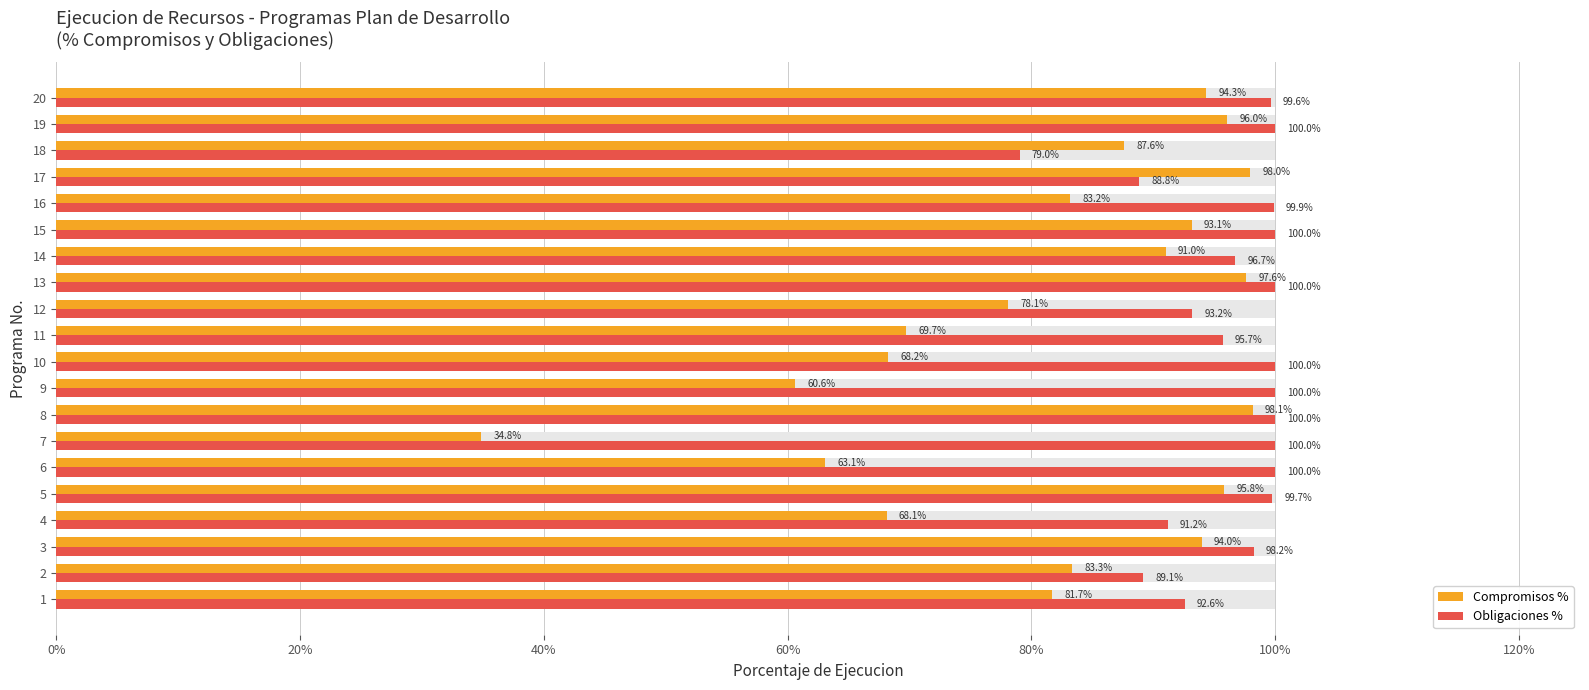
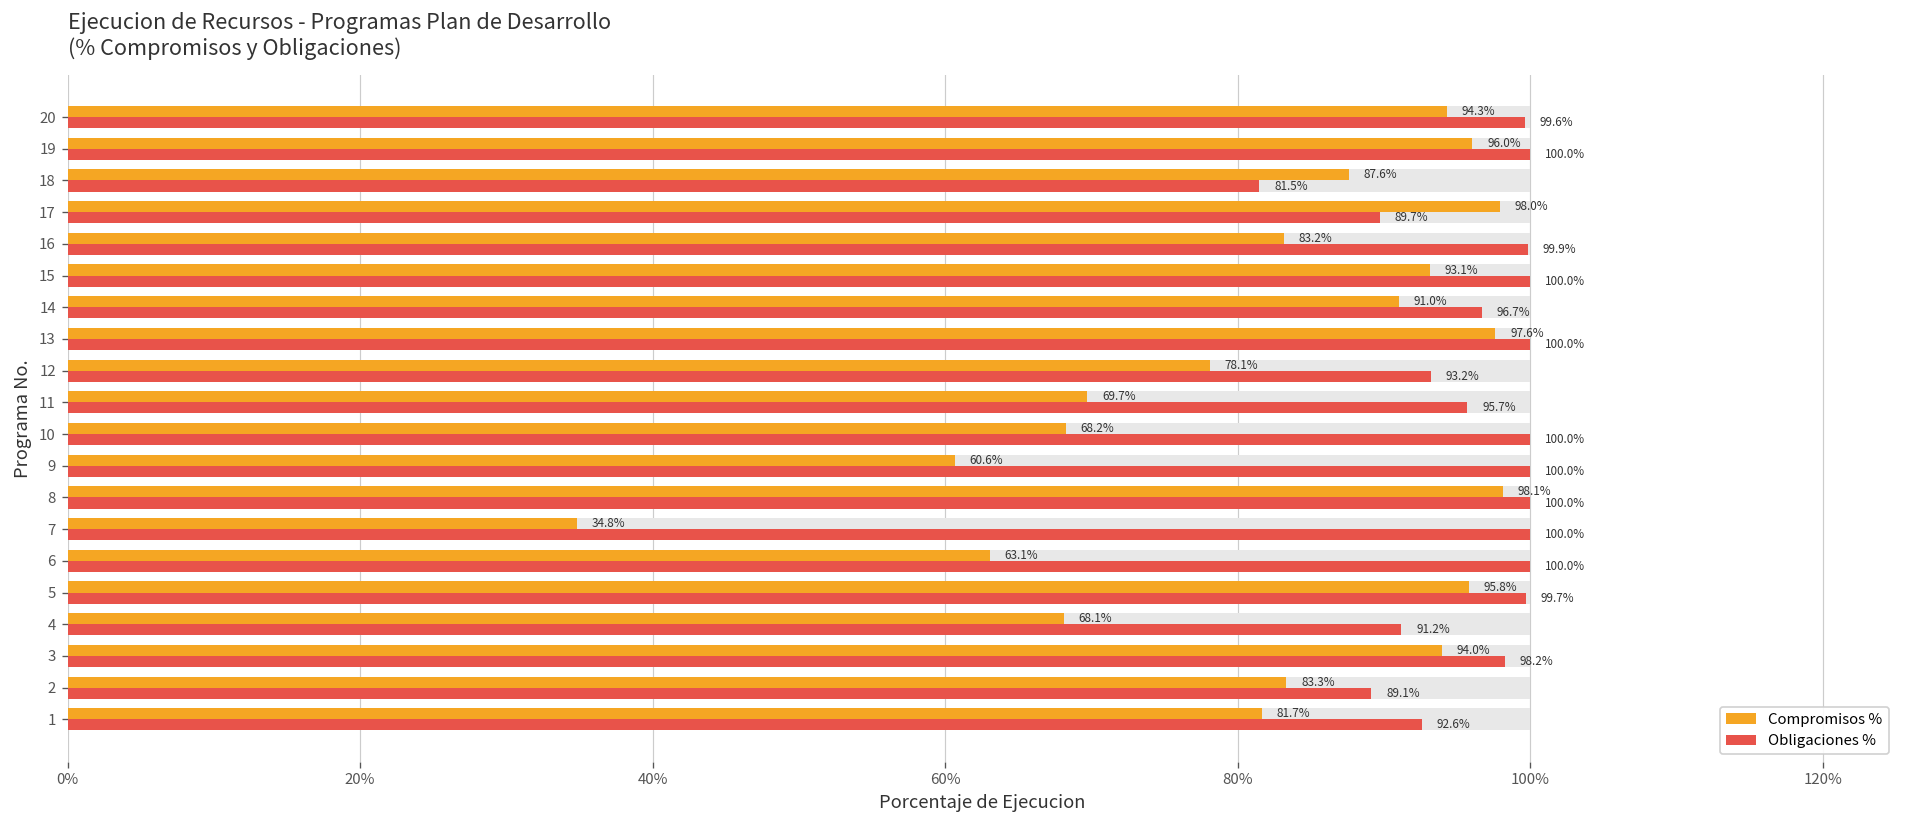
  {
    "Obligaciones %": {
      "19": "100.0%",
-     "18": "79.0%",
-     "17": "88.8%",
+     "18": "81.5%",
+     "17": "89.7%",
      "16": "99.9%",
      "15": "100.0%",
      "13": "100.0%",
      "10": "100.0%",
      "9": "100.0%",
      "8": "100.0%",
      "7": "100.0%",
      "6": "100.0%"
    }
  }
